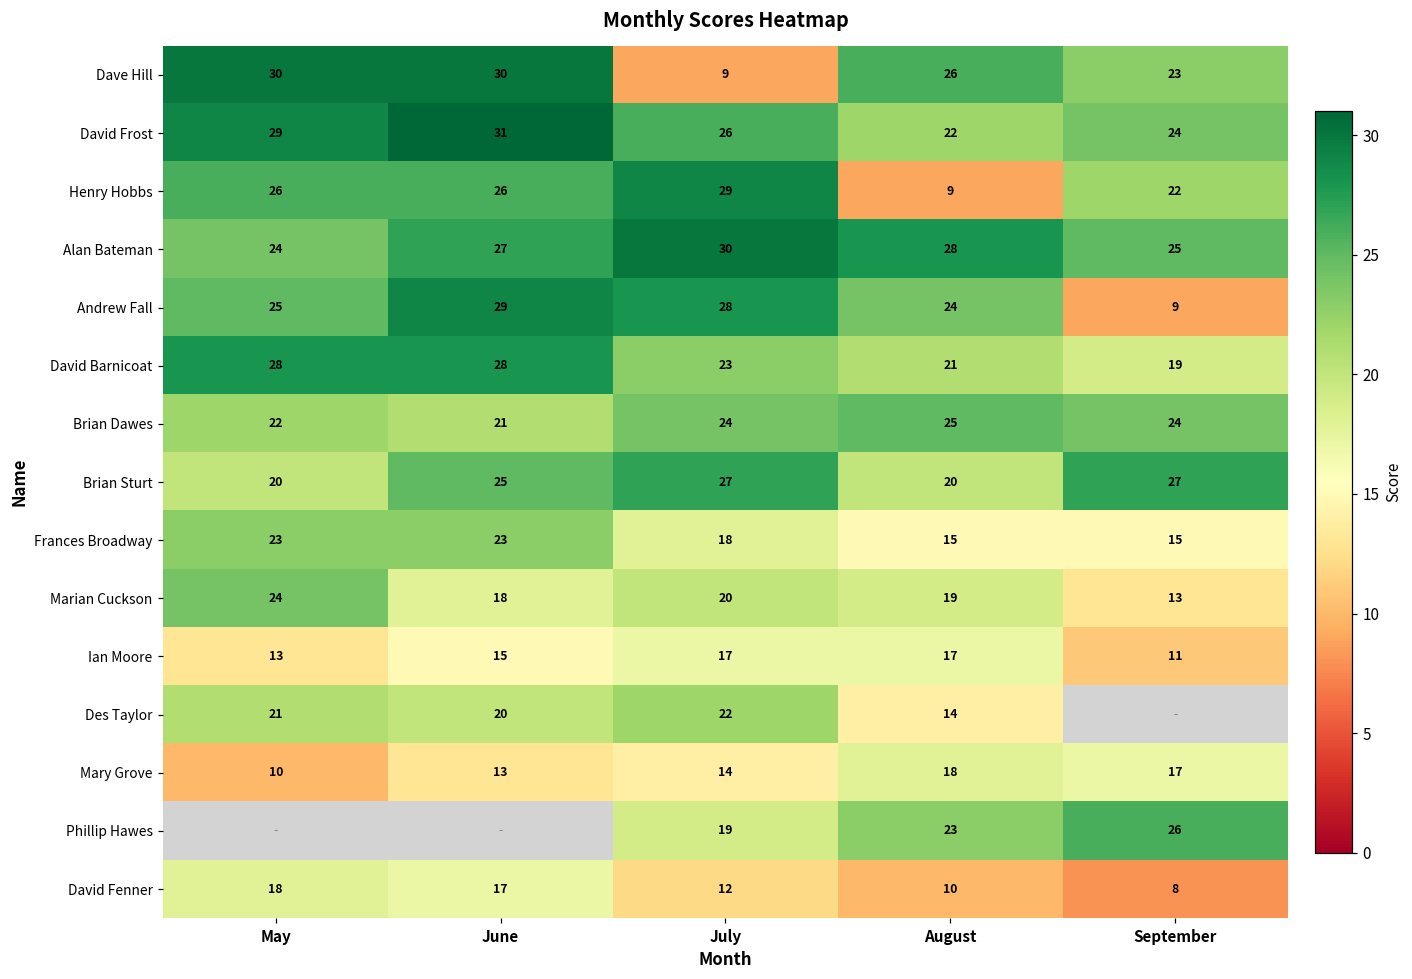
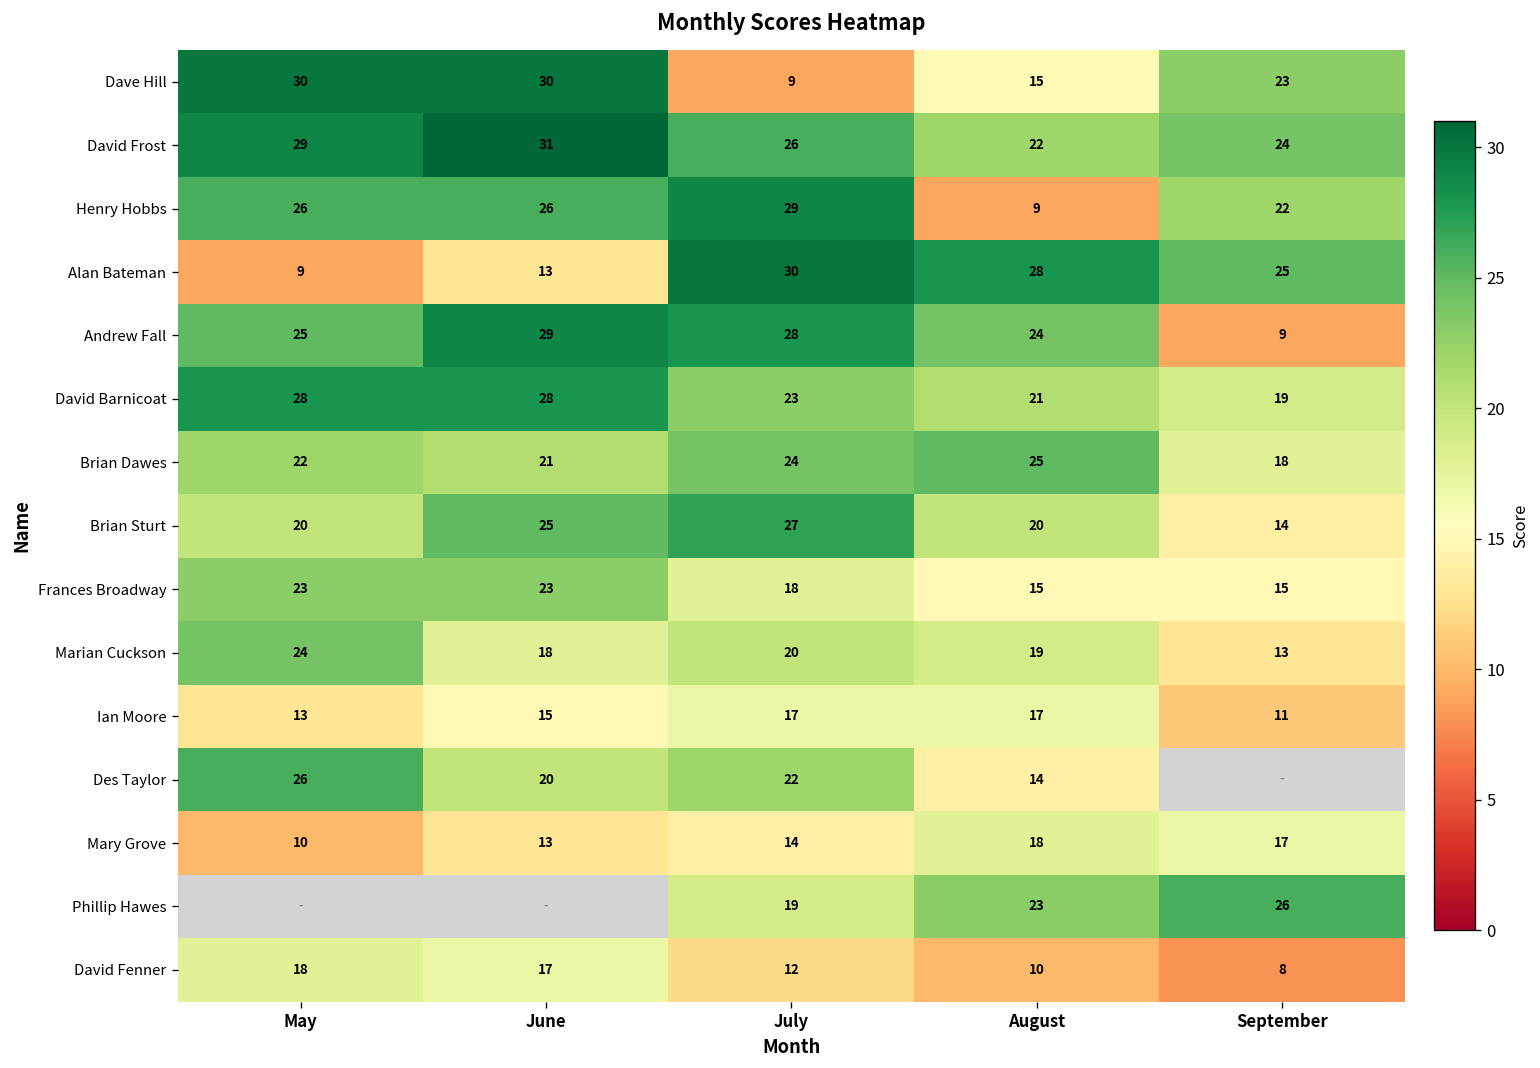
  {
    "Dave Hill": {
      "May": 30,
      "June": 30,
      "July": 9,
-     "August": 26,
+     "August": 15,
      "September": 23
    },
    "David Frost": {
      "May": 29,
      "June": 31,
      "July": 26,
      "August": 22,
      "September": 24
    },
    "Henry Hobbs": {
      "May": 26,
      "June": 26,
      "July": 29,
      "August": 9,
      "September": 22
    },
    "Alan Bateman": {
-     "May": 24,
-     "June": 27,
+     "May": 9,
+     "June": 13,
      "July": 30,
      "August": 28,
      "September": 25
    },
    "Andrew Fall": {
      "May": 25,
      "June": 29,
      "July": 28,
      "August": 24,
      "September": 9
    },
    "David Barnicoat": {
      "May": 28,
      "June": 28,
      "July": 23,
      "August": 21,
      "September": 19
    },
    "Brian Dawes": {
      "May": 22,
      "June": 21,
      "July": 24,
      "August": 25,
-     "September": 24
+     "September": 18
    },
    "Brian Sturt": {
      "May": 20,
      "June": 25,
      "July": 27,
      "August": 20,
-     "September": 27
+     "September": 14
    },
    "Frances Broadway": {
      "May": 23,
      "June": 23,
      "July": 18,
      "August": 15,
      "September": 15
    },
    "Marian Cuckson": {
      "May": 24,
      "June": 18,
      "July": 20,
      "August": 19,
      "September": 13
    },
    "Ian Moore": {
      "May": 13,
      "June": 15,
      "July": 17,
      "August": 17,
      "September": 11
    },
    "Des Taylor": {
-     "May": 21,
+     "May": 26,
      "June": 20,
      "July": 22,
      "August": 14
    },
    "Mary Grove": {
      "May": 10,
      "June": 13,
      "July": 14,
      "August": 18,
      "September": 17
    },
    "Phillip Hawes": {
      "July": 19,
      "August": 23,
      "September": 26
    },
    "David Fenner": {
      "May": 18,
      "June": 17,
      "July": 12,
      "August": 10,
      "September": 8
    }
  }
